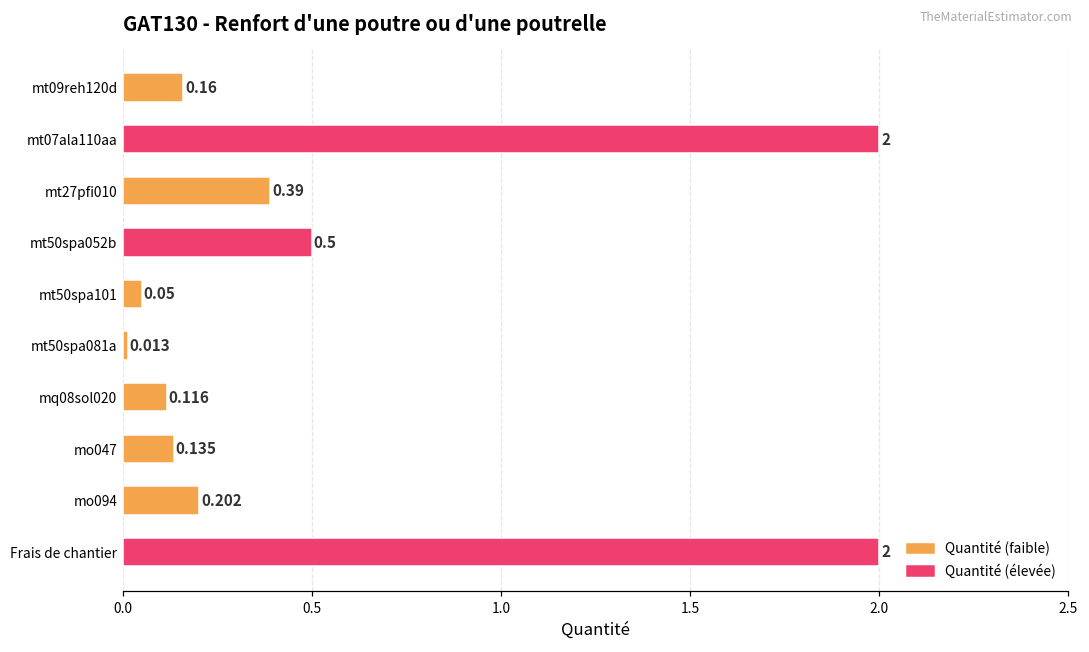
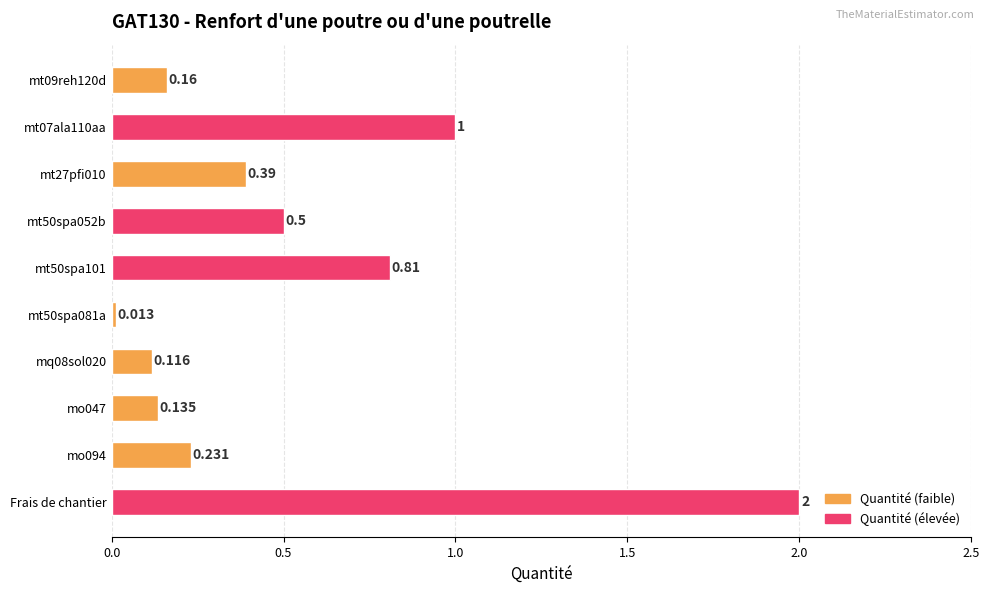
  {
    "mt09reh120d": 0.16,
-   "mt07ala110aa": 2,
+   "mt07ala110aa": 1,
    "mt27pfi010": 0.39,
    "mt50spa052b": 0.5,
-   "mt50spa101": 0.05,
+   "mt50spa101": 0.81,
    "mt50spa081a": 0.013,
    "mq08sol020": 0.116,
    "mo047": 0.135,
-   "mo094": 0.202,
+   "mo094": 0.231,
    "Frais de chantier": 2
  }
